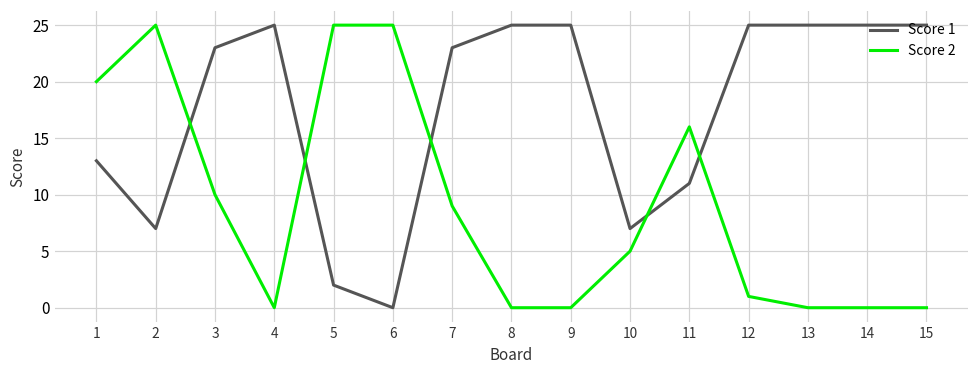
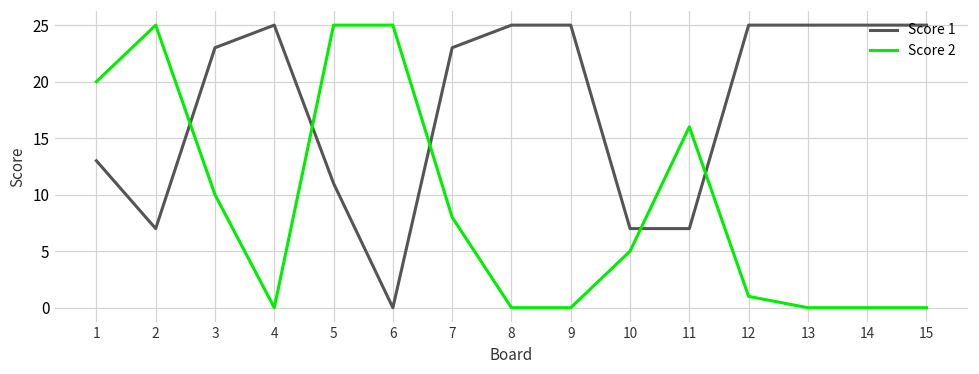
  {
    "Score 1": {
      "1": 13,
      "2": 7,
      "3": 23,
      "4": 25,
-     "5": 2,
+     "5": 11,
      "6": 0,
      "7": 23,
      "8": 25,
      "9": 25,
      "10": 7,
-     "11": 11,
+     "11": 7,
      "12": 25,
      "13": 25,
      "14": 25,
      "15": 25
    },
    "Score 2": {
      "1": 20,
      "2": 25,
      "3": 10,
      "4": 0,
      "5": 25,
      "6": 25,
-     "7": 9,
+     "7": 8,
      "8": 0,
      "9": 0,
      "10": 5,
      "11": 16,
      "12": 1,
      "13": 0,
      "14": 0,
      "15": 0
    }
  }
